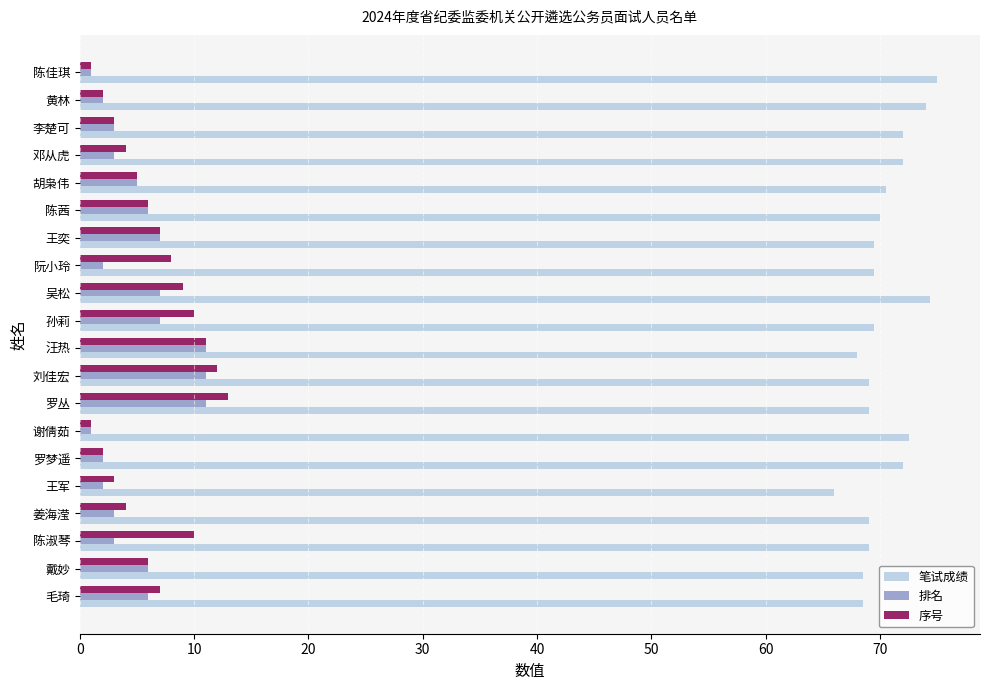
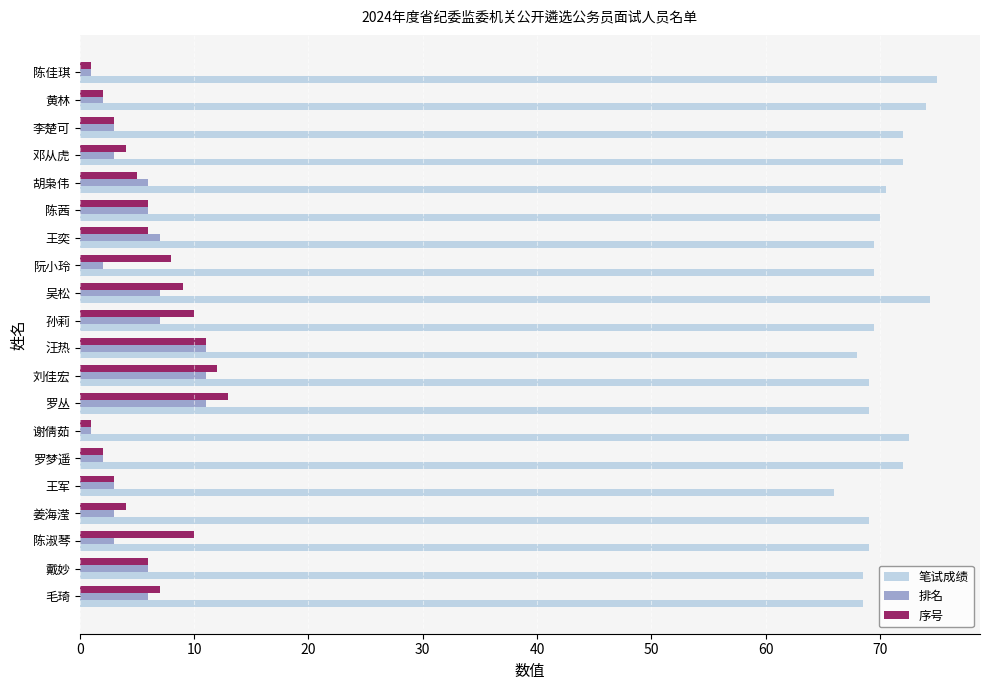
  {
    "笔试成绩": {
      "陈佳琪": 75,
      "黄林": 74,
      "李楚可": 72,
      "邓从虎": 72,
      "胡枭伟": 70.5,
      "陈茜": 70,
      "王奕": 69.5,
      "阮小玲": 69.5,
      "吴松": 74.4,
      "孙莉": 69.5,
      "汪热": 68,
      "刘佳宏": 69,
      "罗丛": 69,
      "谢倩茹": 72.5,
      "罗梦遥": 72,
      "王军": 66,
      "姜海滢": 69,
      "陈淑琴": 69,
      "戴妙": 68.5,
      "毛琦": 68.5
    },
    "排名": {
      "陈佳琪": 1,
      "黄林": 2,
      "李楚可": 3,
      "邓从虎": 3,
-     "胡枭伟": 5,
+     "胡枭伟": 6,
      "陈茜": 6,
      "王奕": 7,
      "阮小玲": 2,
      "吴松": 7,
      "孙莉": 7,
      "汪热": 11,
      "刘佳宏": 11,
      "罗丛": 11,
      "谢倩茹": 1,
      "罗梦遥": 2,
-     "王军": 2,
+     "王军": 3,
      "姜海滢": 3,
      "陈淑琴": 3,
      "戴妙": 6,
      "毛琦": 6
    },
    "序号": {
      "陈佳琪": 1,
      "黄林": 2,
      "李楚可": 3,
      "邓从虎": 4,
      "胡枭伟": 5,
      "陈茜": 6,
-     "王奕": 7,
+     "王奕": 6,
      "阮小玲": 8,
      "吴松": 9,
      "孙莉": 10,
      "汪热": 11,
      "刘佳宏": 12,
      "罗丛": 13,
      "谢倩茹": 1,
      "罗梦遥": 2,
      "王军": 3,
      "姜海滢": 4,
      "陈淑琴": 10,
      "戴妙": 6,
      "毛琦": 7
    }
  }
